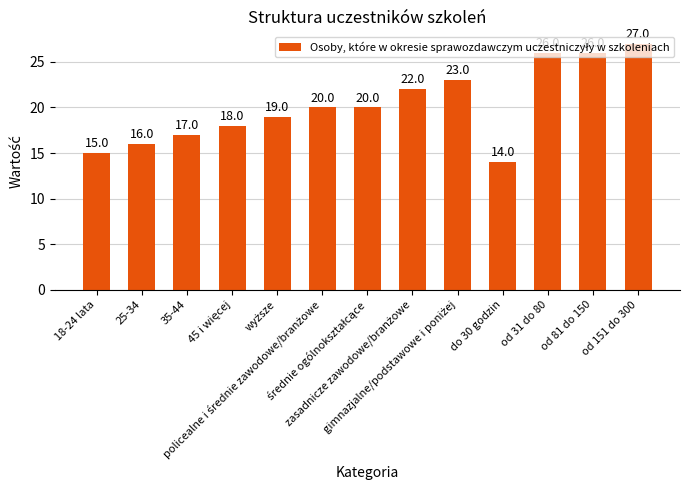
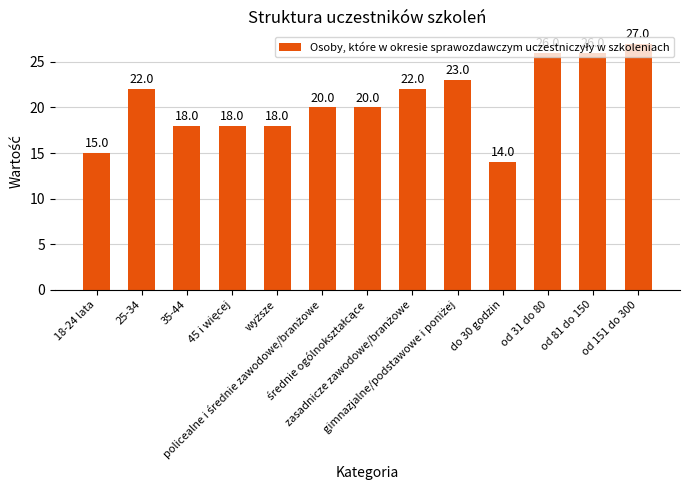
  {
    "18-24 lata": 15.0,
-   "25-34": 16.0,
-   "35-44": 17.0,
+   "25-34": 22.0,
+   "35-44": 18.0,
    "45 i więcej": 18.0,
-   "wyższe": 19.0,
+   "wyższe": 18.0,
    "policealne i średnie zawodowe/branżowe": 20.0,
    "średnie ogólnokształcące": 20.0,
    "zasadnicze zawodowe/branżowe": 22.0,
    "gimnazjalne/podstawowe i poniżej": 23.0,
    "do 30 godzin": 14.0
  }
